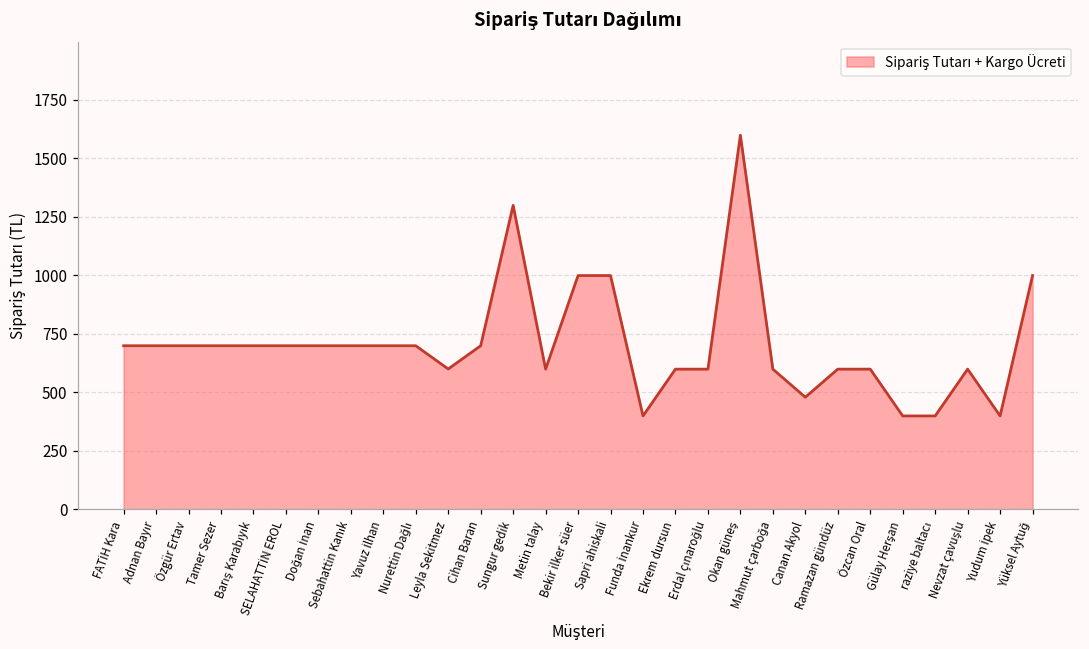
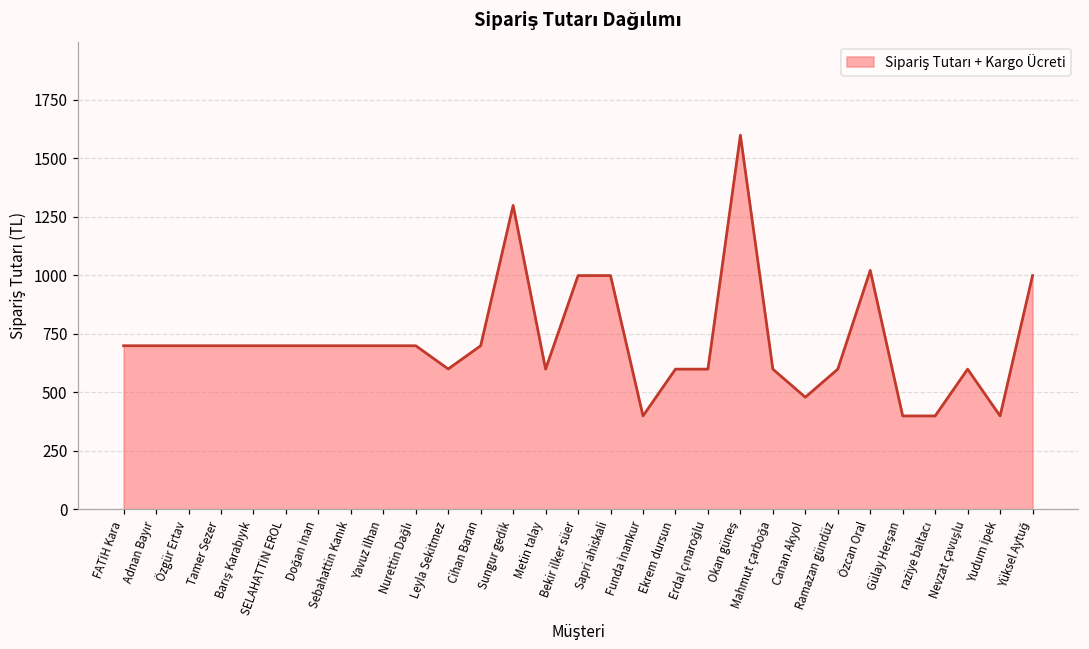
  {
    "FATİH Kara": 700,
    "Adnan Bayır": 700,
    "Özgür Ertav": 700,
    "Tamer Sezer": 700,
    "Barış Karabıyık": 700,
    "SELAHATTİN EROL": 700,
    "Doğan İnan": 700,
    "Sebahattin Kanık": 700,
    "Yavuz İlhan": 700,
    "Nurettin Dağlı": 700,
    "Leyla Sekitmez": 600,
    "Cihan Baran": 700,
    "Sungur gedik": 1300,
    "Metin talay": 600,
    "Bekir ilker süer": 1000,
    "Sapri ahiskali": 1000,
    "Funda İnankur": 400,
    "Ekrem dursun": 600,
    "Erdal çınaroğlu": 600,
    "Okan güneş": 1600,
    "Mahmut çarboğa": 600,
    "Canan Akyol": 480,
    "Ramazan gündüz": 600,
-   "Özcan Oral": 600,
+   "Özcan Oral": 1020,
    "Gülay Herşan": 400,
    "raziye baltacı": 400,
    "Nevzat çavuşlu": 600,
    "Yudum İpek": 400,
    "Yüksel Aytuğ": 1000
  }
